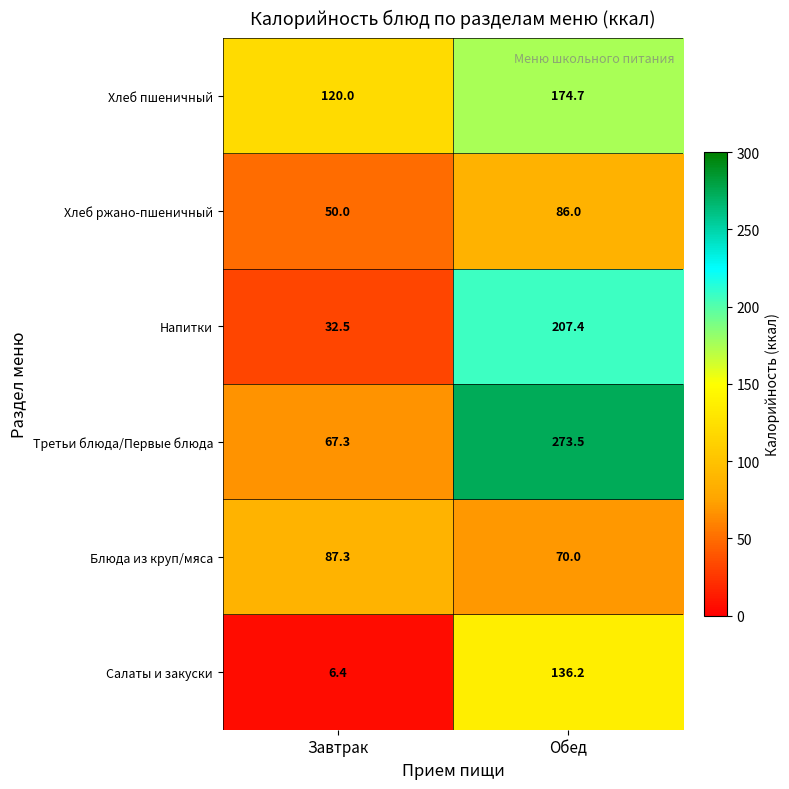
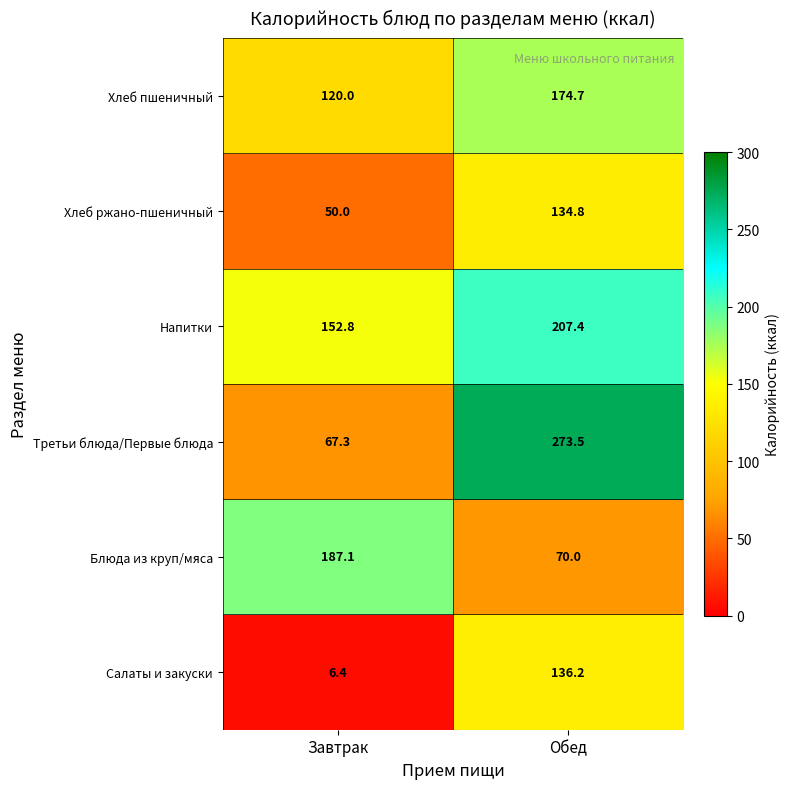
  {
    "Хлеб пшеничный": {
      "Завтрак": 120.0
    },
    "Хлеб ржано-пшеничный": {
      "Завтрак": 50.0,
-     "Обед": 86.0
+     "Обед": 134.8
    },
    "Напитки": {
-     "Завтрак": 32.5,
+     "Завтрак": 152.8,
      "Обед": 207.4
    },
    "Третьи блюда/Первые блюда": {
      "Завтрак": 67.3,
      "Обед": 273.5
    },
    "Блюда из круп/мяса": {
-     "Завтрак": 87.3,
+     "Завтрак": 187.1,
      "Обед": 70.0
    },
    "Салаты и закуски": {
      "Завтрак": 6.4,
      "Обед": 136.2
    }
  }
